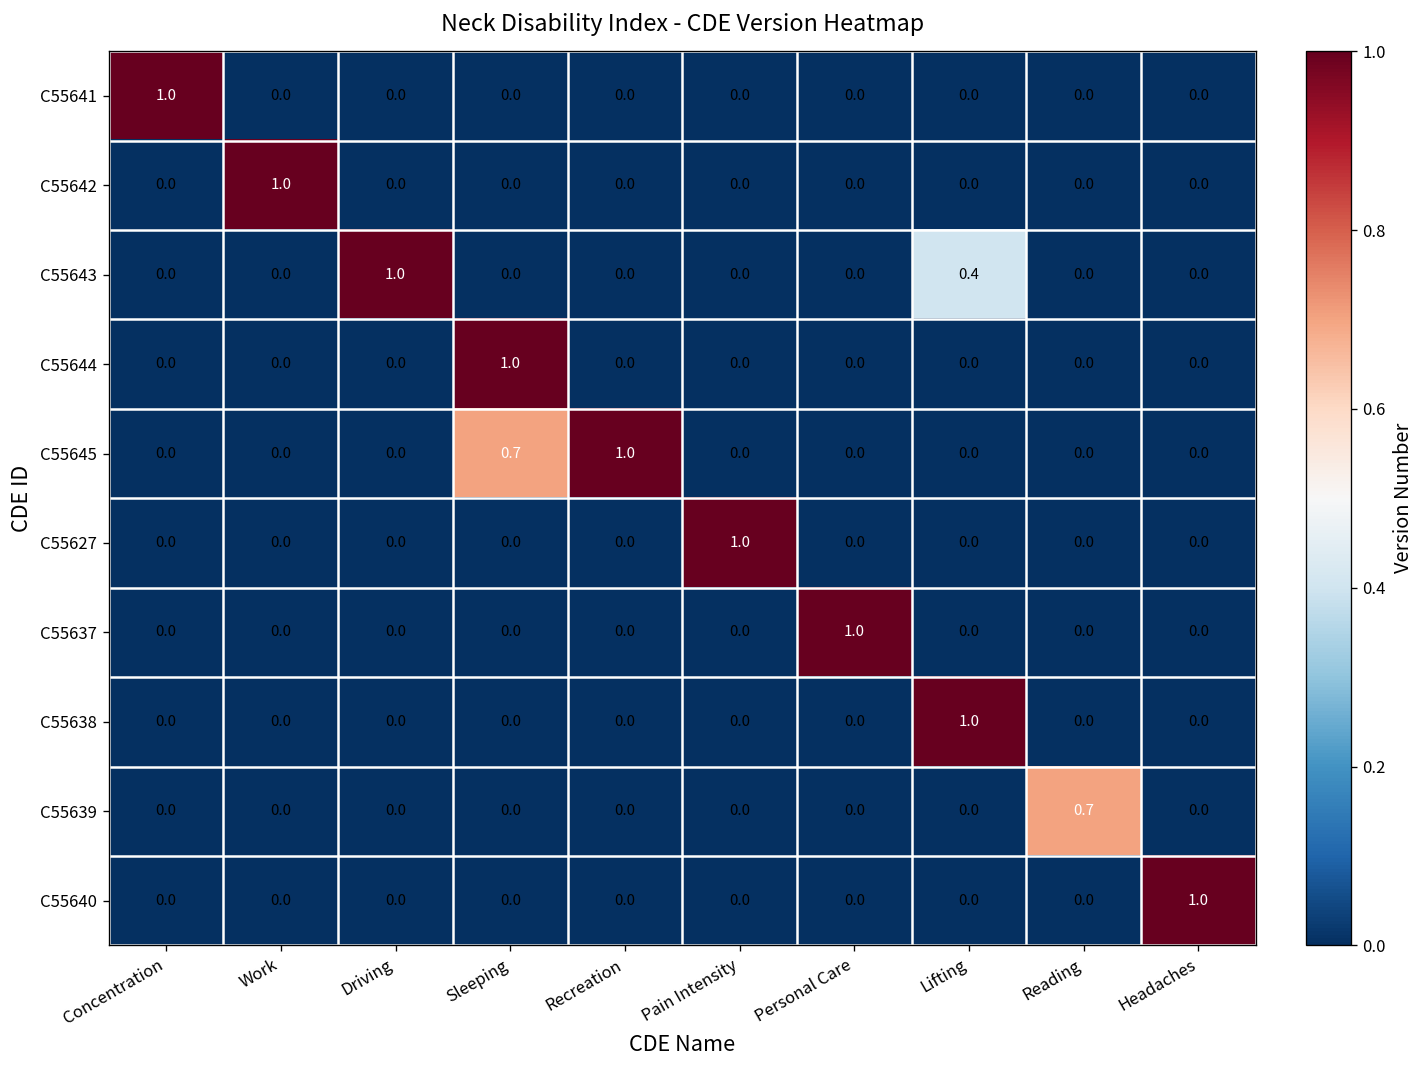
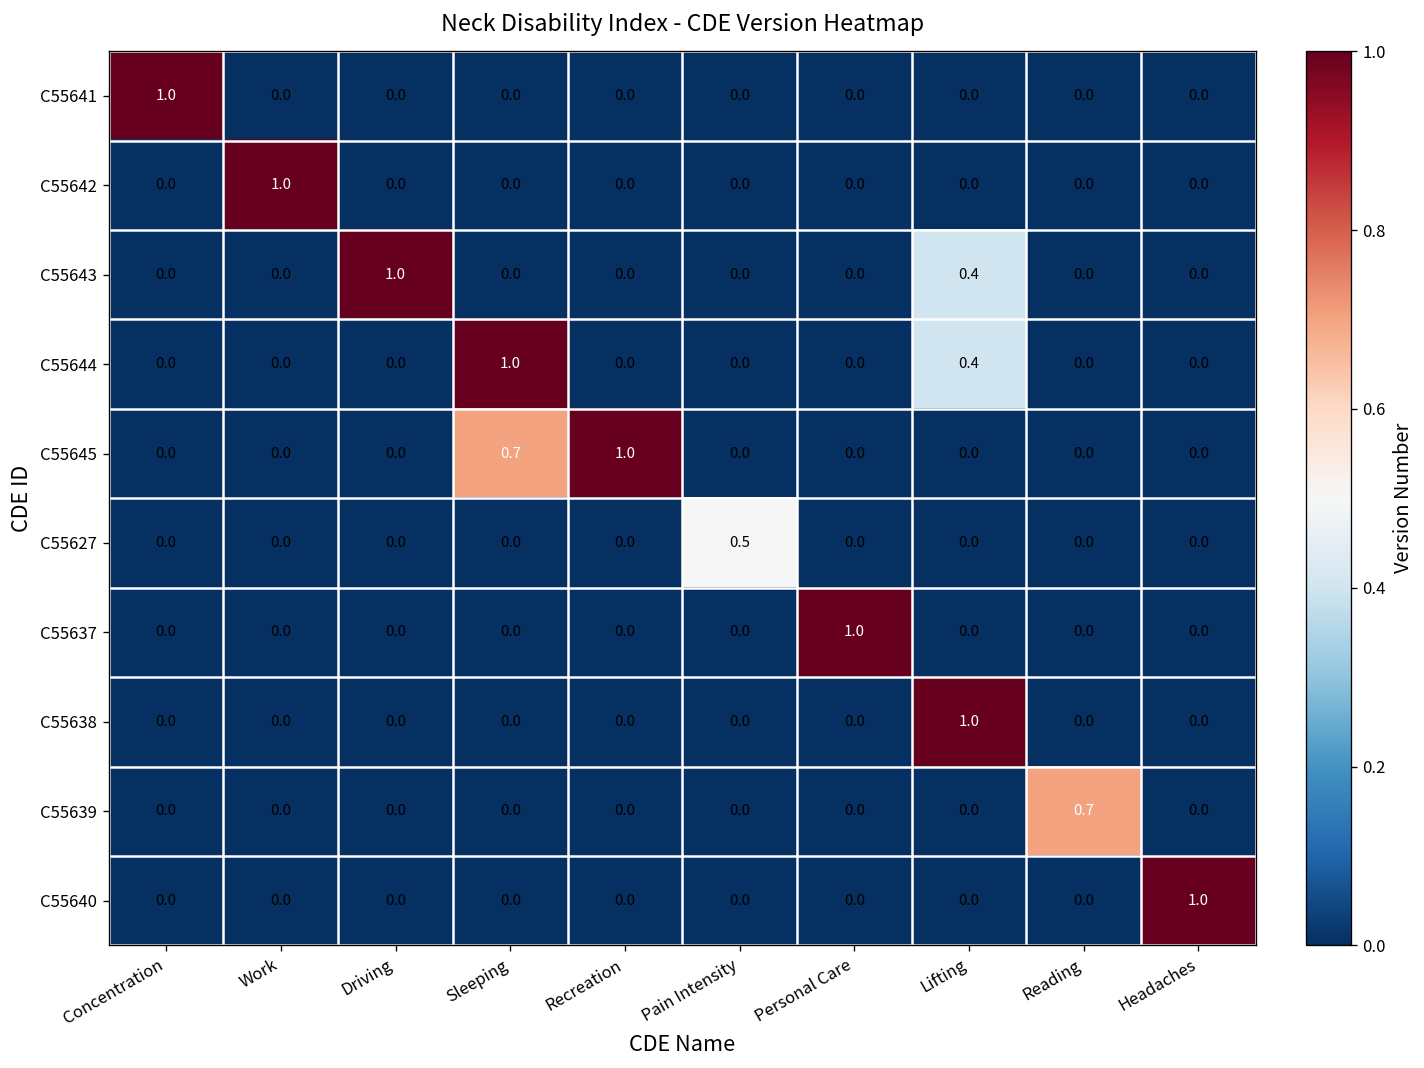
  {
    "C55641": {
      "Concentration": 1.0,
      "Work": 0.0,
      "Driving": 0.0,
      "Sleeping": 0.0,
      "Recreation": 0.0,
      "Pain Intensity": 0.0,
      "Personal Care": 0.0,
      "Lifting": 0.0,
      "Reading": 0.0,
      "Headaches": 0.0
    },
    "C55642": {
      "Concentration": 0.0,
      "Work": 1.0,
      "Driving": 0.0,
      "Sleeping": 0.0,
      "Recreation": 0.0,
      "Pain Intensity": 0.0,
      "Personal Care": 0.0,
      "Lifting": 0.0,
      "Reading": 0.0,
      "Headaches": 0.0
    },
    "C55643": {
      "Concentration": 0.0,
      "Work": 0.0,
      "Driving": 1.0,
      "Sleeping": 0.0,
      "Recreation": 0.0,
      "Pain Intensity": 0.0,
      "Personal Care": 0.0,
      "Lifting": 0.4,
      "Reading": 0.0,
      "Headaches": 0.0
    },
    "C55644": {
      "Concentration": 0.0,
      "Work": 0.0,
      "Driving": 0.0,
      "Sleeping": 1.0,
      "Recreation": 0.0,
      "Pain Intensity": 0.0,
      "Personal Care": 0.0,
-     "Lifting": 0.0,
+     "Lifting": 0.4,
      "Reading": 0.0,
      "Headaches": 0.0
    },
    "C55645": {
      "Concentration": 0.0,
      "Work": 0.0,
      "Driving": 0.0,
      "Sleeping": 0.7,
      "Recreation": 1.0,
      "Pain Intensity": 0.0,
      "Personal Care": 0.0,
      "Lifting": 0.0,
      "Reading": 0.0,
      "Headaches": 0.0
    },
    "C55627": {
      "Concentration": 0.0,
      "Work": 0.0,
      "Driving": 0.0,
      "Sleeping": 0.0,
      "Recreation": 0.0,
-     "Pain Intensity": 1.0,
+     "Pain Intensity": 0.5,
      "Personal Care": 0.0,
      "Lifting": 0.0,
      "Reading": 0.0,
      "Headaches": 0.0
    },
    "C55637": {
      "Concentration": 0.0,
      "Work": 0.0,
      "Driving": 0.0,
      "Sleeping": 0.0,
      "Recreation": 0.0,
      "Pain Intensity": 0.0,
      "Personal Care": 1.0,
      "Lifting": 0.0,
      "Reading": 0.0,
      "Headaches": 0.0
    },
    "C55638": {
      "Concentration": 0.0,
      "Work": 0.0,
      "Driving": 0.0,
      "Sleeping": 0.0,
      "Recreation": 0.0,
      "Pain Intensity": 0.0,
      "Personal Care": 0.0,
      "Lifting": 1.0,
      "Reading": 0.0,
      "Headaches": 0.0
    },
    "C55639": {
      "Concentration": 0.0,
      "Work": 0.0,
      "Driving": 0.0,
      "Sleeping": 0.0,
      "Recreation": 0.0,
      "Pain Intensity": 0.0,
      "Personal Care": 0.0,
      "Lifting": 0.0,
      "Reading": 0.7,
      "Headaches": 0.0
    },
    "C55640": {
      "Concentration": 0.0,
      "Work": 0.0,
      "Driving": 0.0,
      "Sleeping": 0.0,
      "Recreation": 0.0,
      "Pain Intensity": 0.0,
      "Personal Care": 0.0,
      "Lifting": 0.0,
      "Reading": 0.0,
      "Headaches": 1.0
    }
  }
